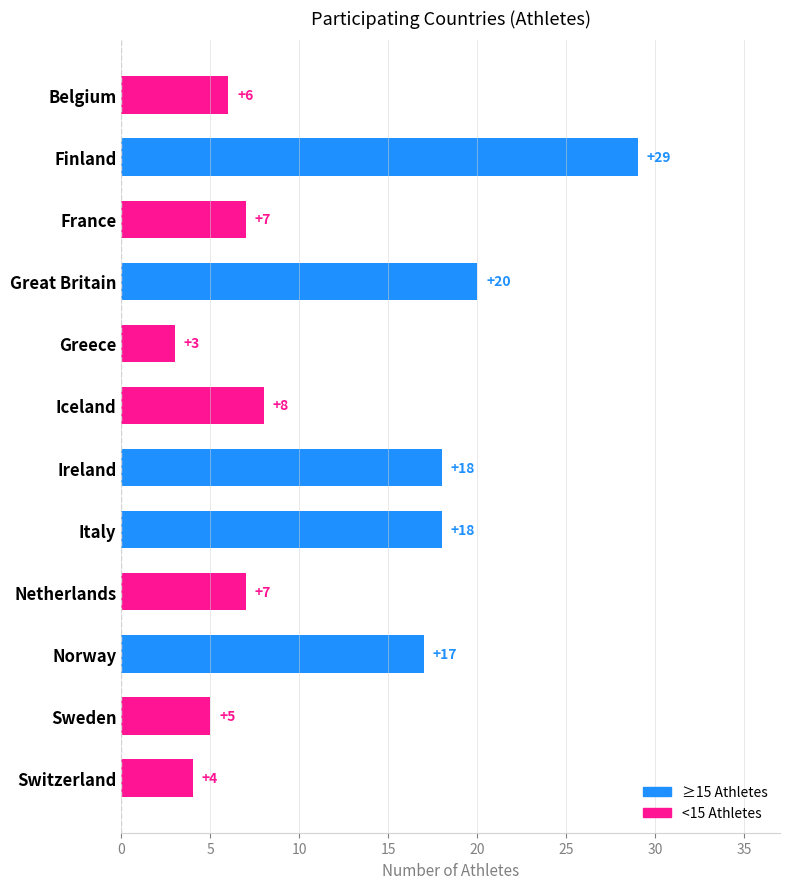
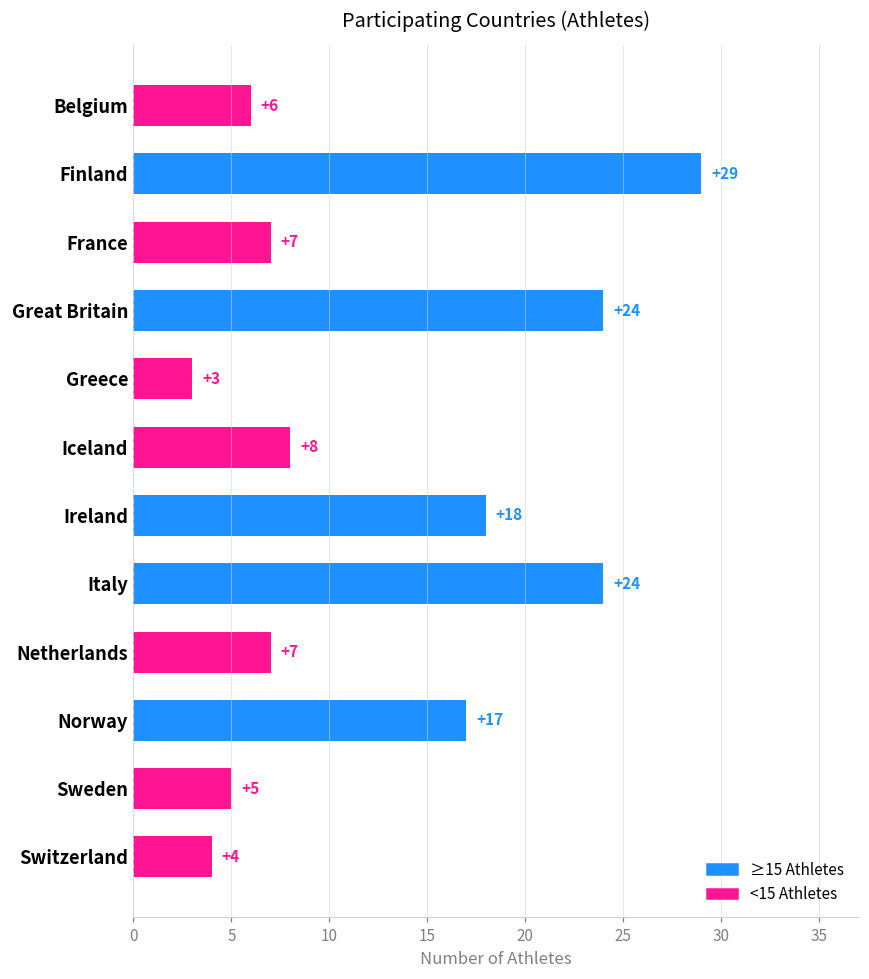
  {
    "Belgium": "+6",
    "Finland": "+29",
    "France": "+7",
-   "Great Britain": "+20",
+   "Great Britain": "+24",
    "Greece": "+3",
    "Iceland": "+8",
    "Ireland": "+18",
-   "Italy": "+18",
+   "Italy": "+24",
    "Netherlands": "+7",
    "Norway": "+17",
    "Sweden": "+5",
    "Switzerland": "+4"
  }
